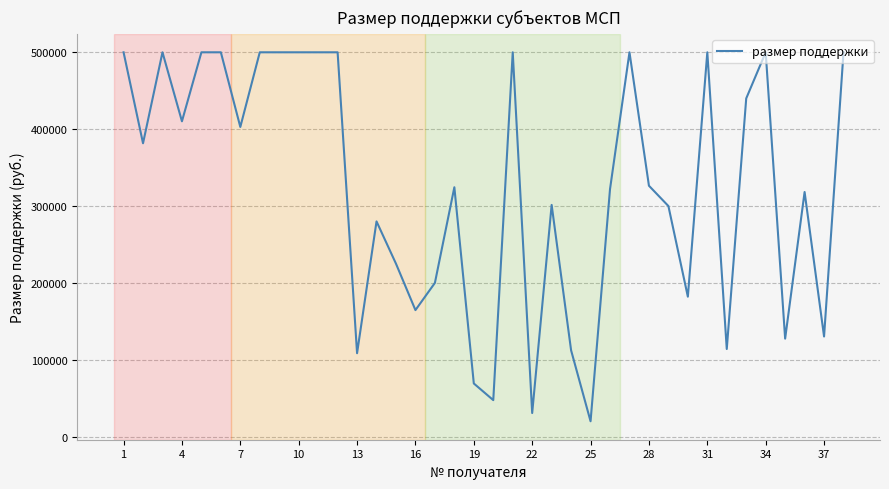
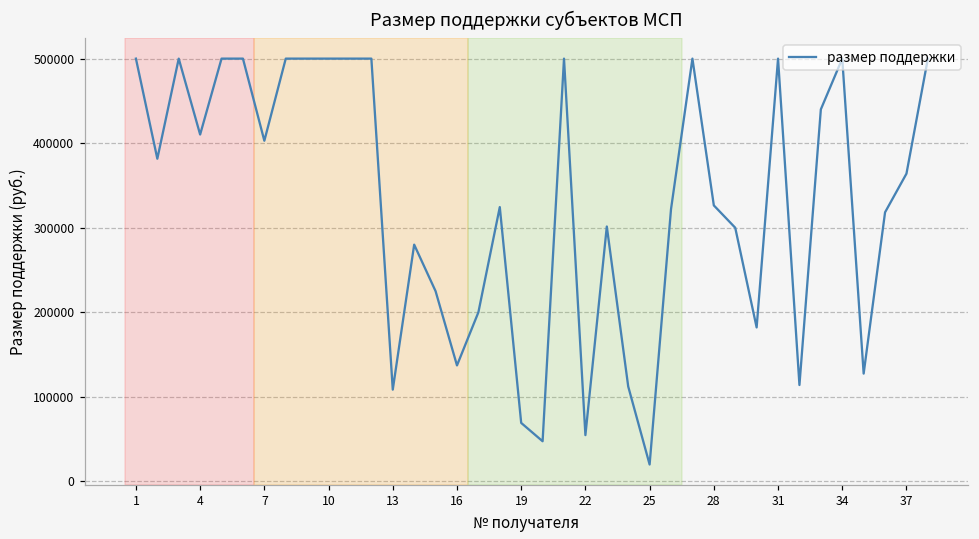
  {
    "1": 500000,
    "4": 410000,
    "7": 400000,
    "10": 500000,
    "13": 110000,
-   "16": 160000,
+   "16": 140000,
    "19": 70000,
-   "22": 30000,
+   "22": 50000,
    "25": 20000,
    "28": 330000,
    "31": 500000,
-   "37": 130000
+   "37": 360000
  }
